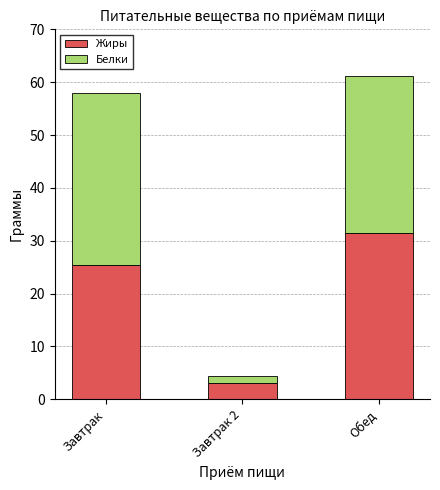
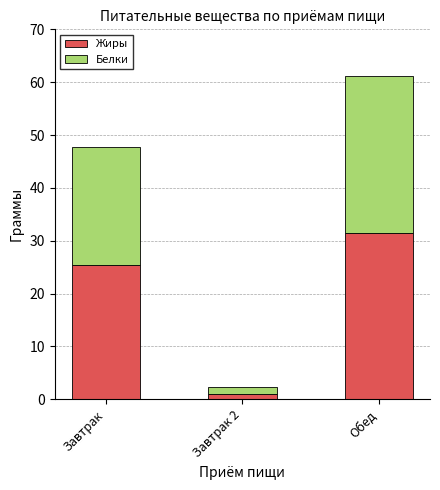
  {
    "Жиры": {
      "Завтрак": 25,
-     "Завтрак 2": 3,
+     "Завтрак 2": 1,
      "Обед": 31
    },
    "Белки": {
-     "Завтрак": 33,
+     "Завтрак": 22,
      "Завтрак 2": 1,
      "Обед": 30
    }
  }
